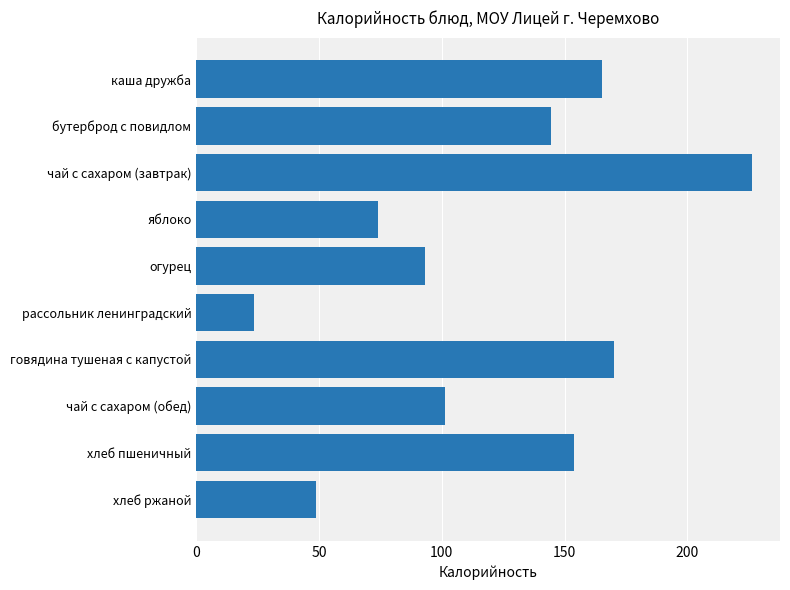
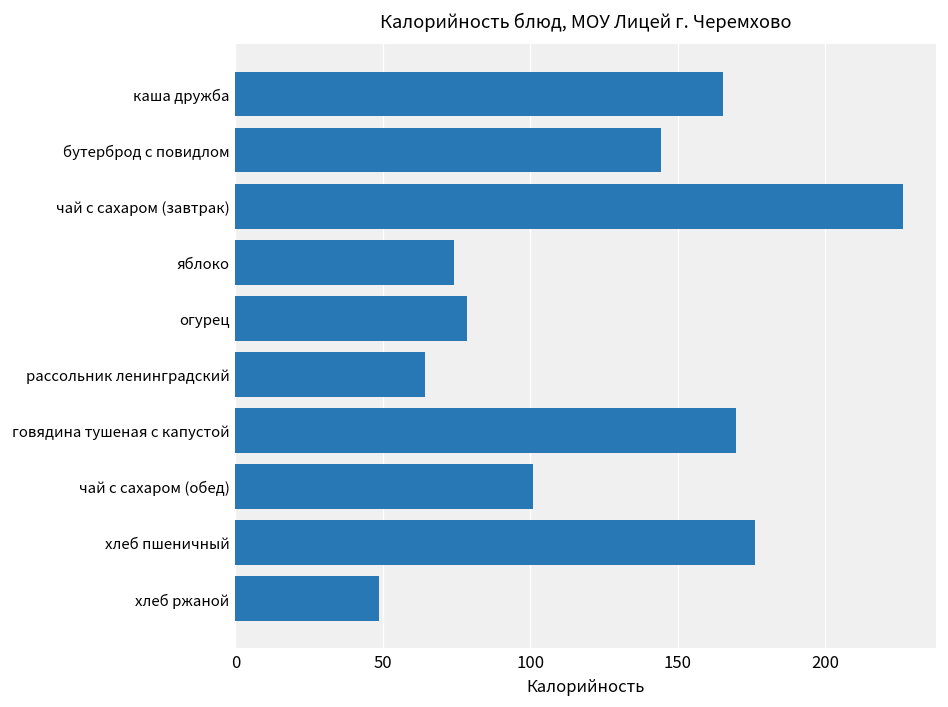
  {
    "каша дружба": 165,
    "бутерброд с повидлом": 145,
    "чай с сахаром (завтрак)": 226,
    "яблоко": 74,
-   "огурец": 93,
-   "рассольник ленинградский": 24,
+   "огурец": 79,
+   "рассольник ленинградский": 64,
    "говядина тушеная с капустой": 170,
    "чай с сахаром (обед)": 101,
-   "хлеб пшеничный": 154,
+   "хлеб пшеничный": 176,
    "хлеб ржаной": 49
  }
